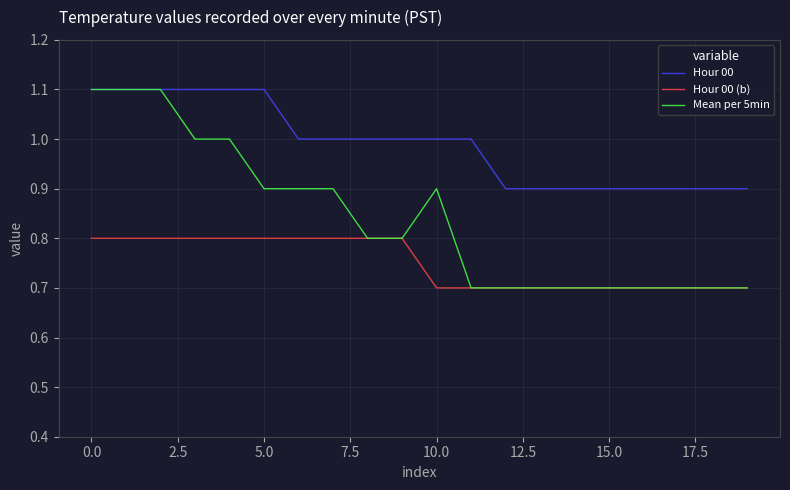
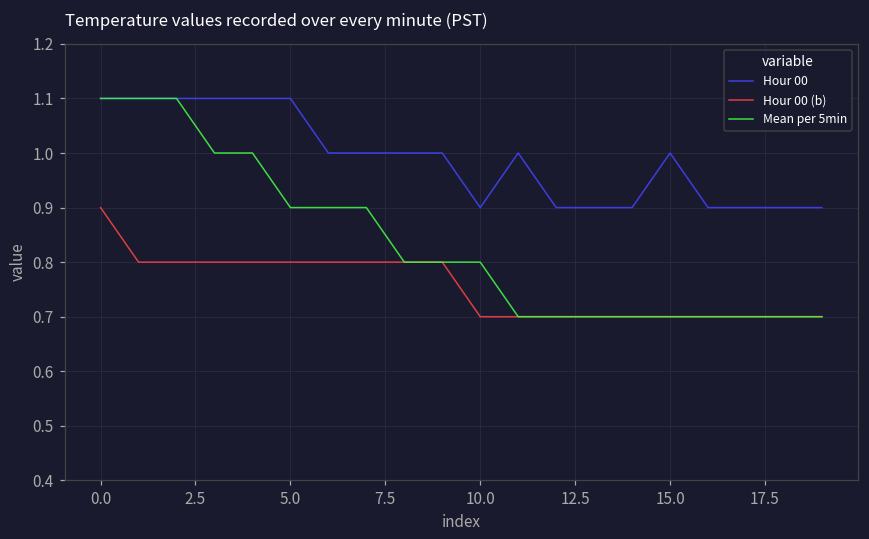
  {
    "Hour 00": {
      "5.0": 1.1,
-     "10.0": 1.0,
-     "15.0": 0.9
+     "10.0": 0.9,
+     "15.0": 1.0
    },
    "Hour 00 (b)": {
-     "0.0": 0.8,
+     "0.0": 0.9,
      "5.0": 0.8,
      "10.0": 0.7
    },
    "Mean per 5min": {
      "5.0": 0.9,
-     "10.0": 0.9
+     "10.0": 0.8
    }
  }
